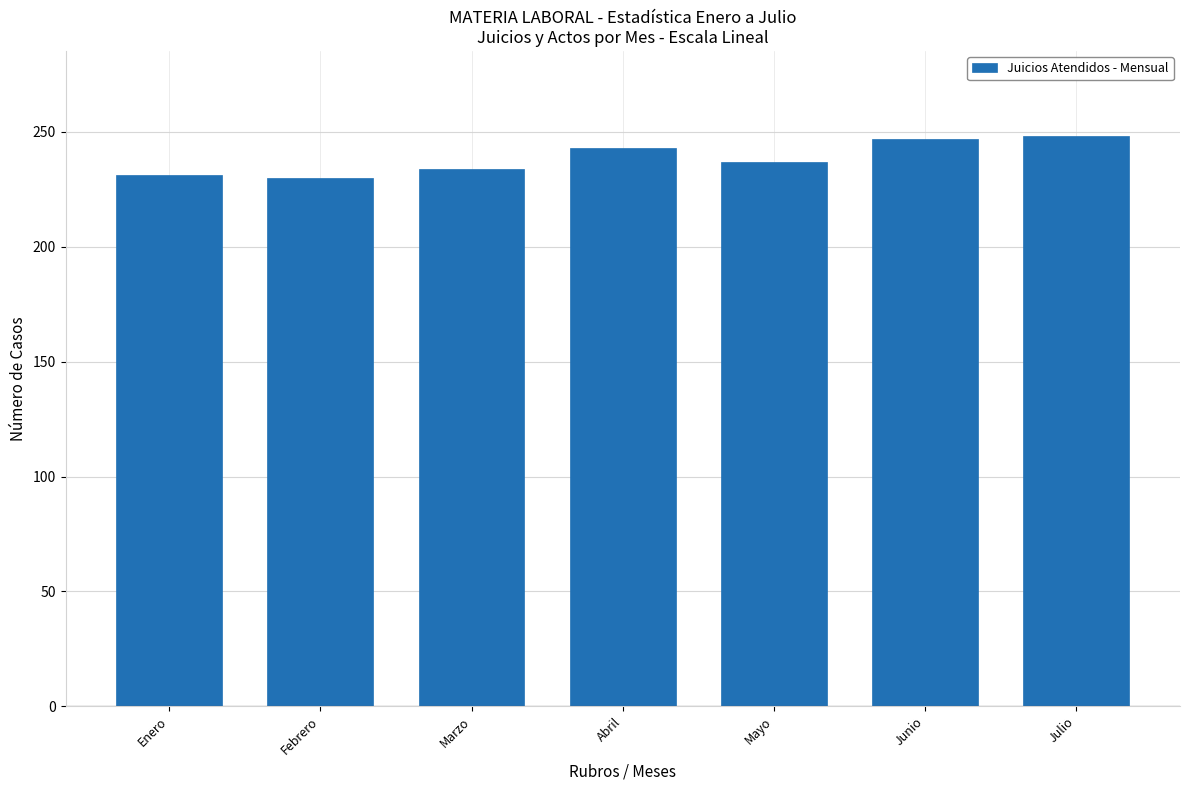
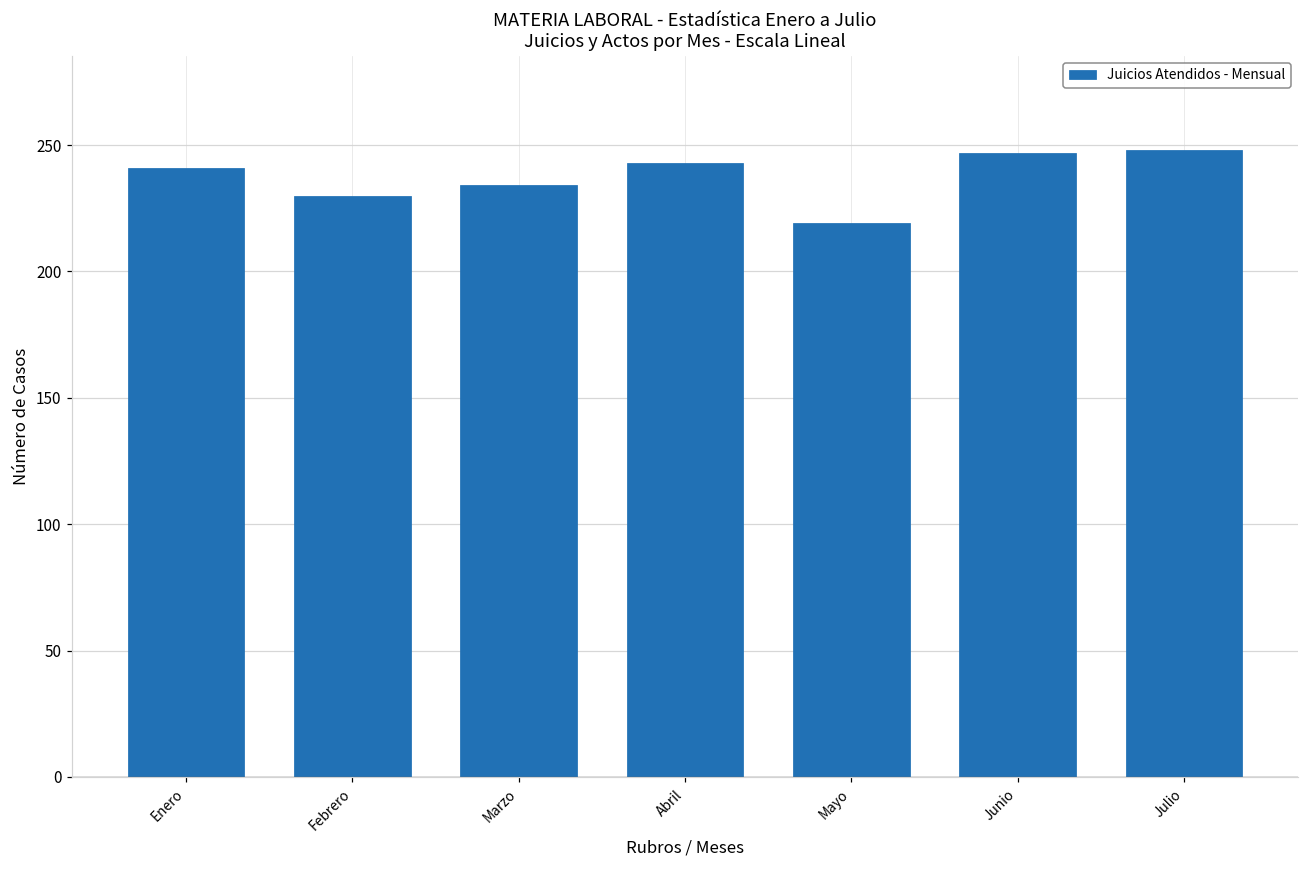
  {
-   "Enero": 231,
+   "Enero": 241,
    "Febrero": 230,
    "Marzo": 234,
    "Abril": 243,
-   "Mayo": 237,
+   "Mayo": 219,
    "Junio": 247,
    "Julio": 248
  }
